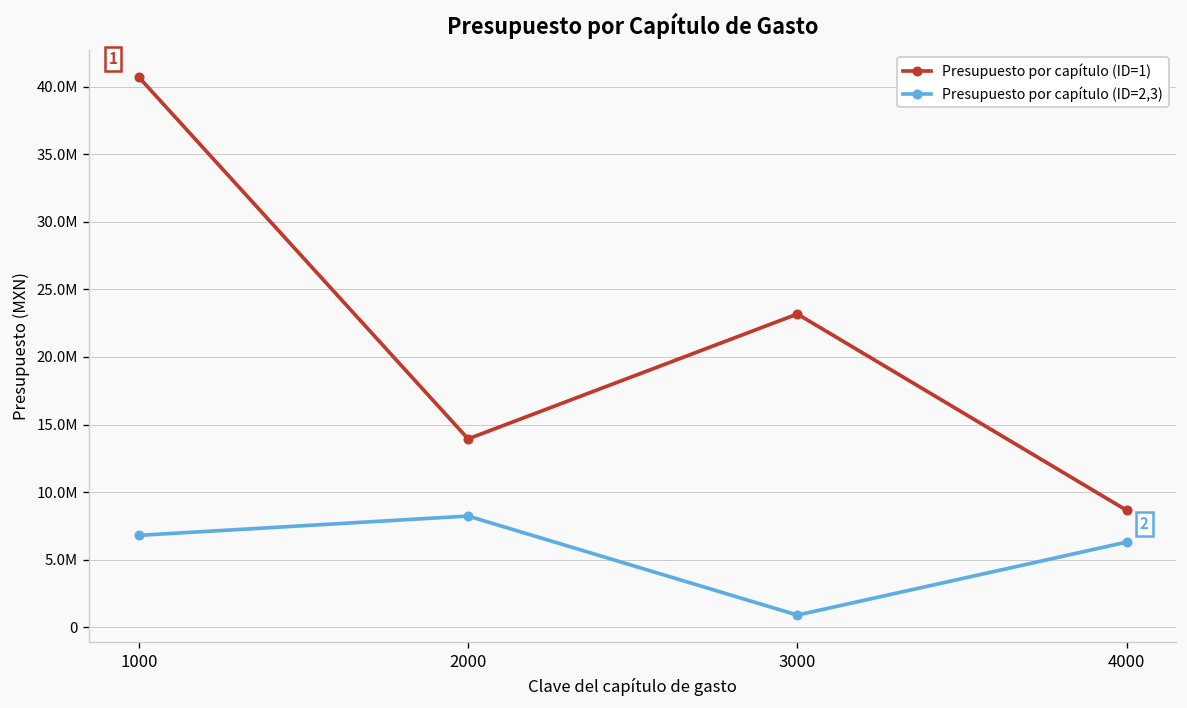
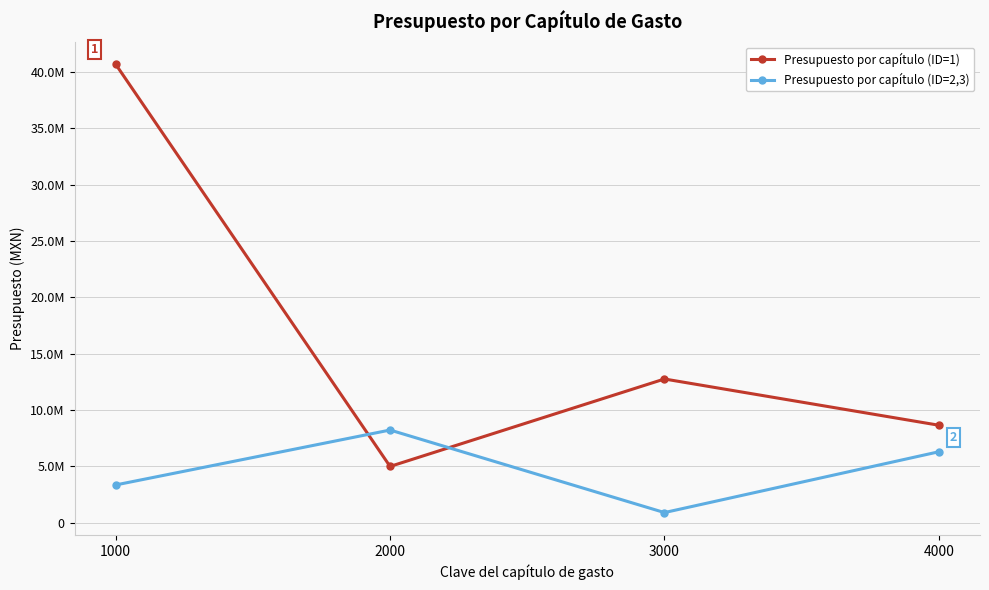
  {
    "Presupuesto por capítulo (ID=1)": {
-     "2000": 13900000,
-     "3000": 23200000
+     "2000": 5000000,
+     "3000": 12800000
    },
    "Presupuesto por capítulo (ID=2,3)": {
-     "1000": 6800000,
+     "1000": 3400000,
      "2000": 8200000,
      "3000": 900000,
      "4000": 6300000
    }
  }
